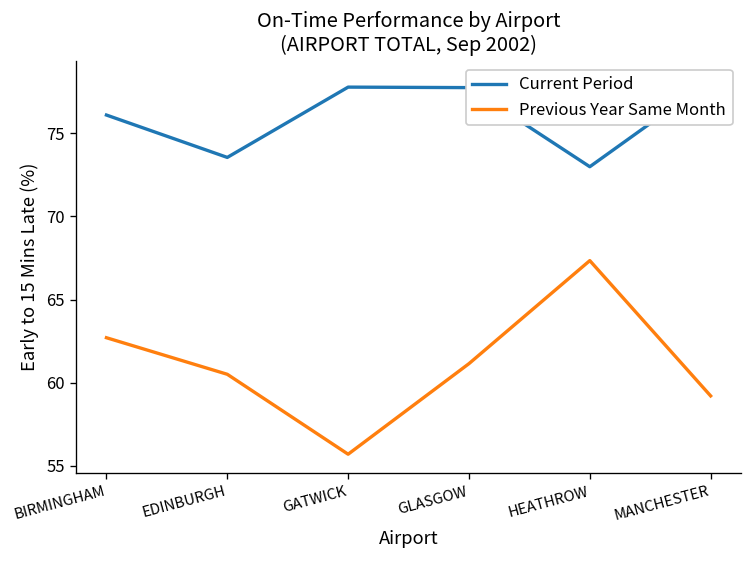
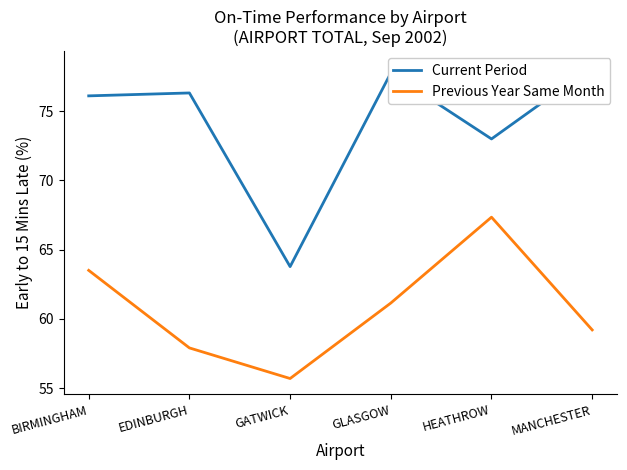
  {
    "Current Period": {
      "BIRMINGHAM": 76.1,
-     "EDINBURGH": 73.6,
-     "GATWICK": 77.8,
+     "EDINBURGH": 76.3,
+     "GATWICK": 63.8,
      "HEATHROW": 73.0
    },
    "Previous Year Same Month": {
-     "BIRMINGHAM": 62.7,
-     "EDINBURGH": 60.5,
+     "BIRMINGHAM": 63.5,
+     "EDINBURGH": 57.9,
      "GATWICK": 55.7,
      "GLASGOW": 61.1,
      "HEATHROW": 67.3,
      "MANCHESTER": 59.2
    }
  }
